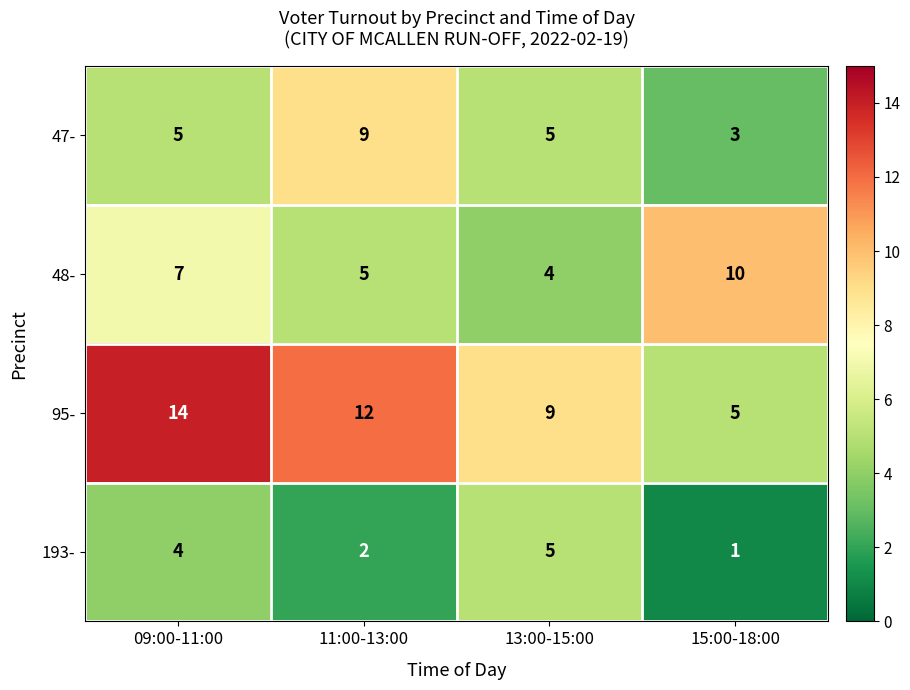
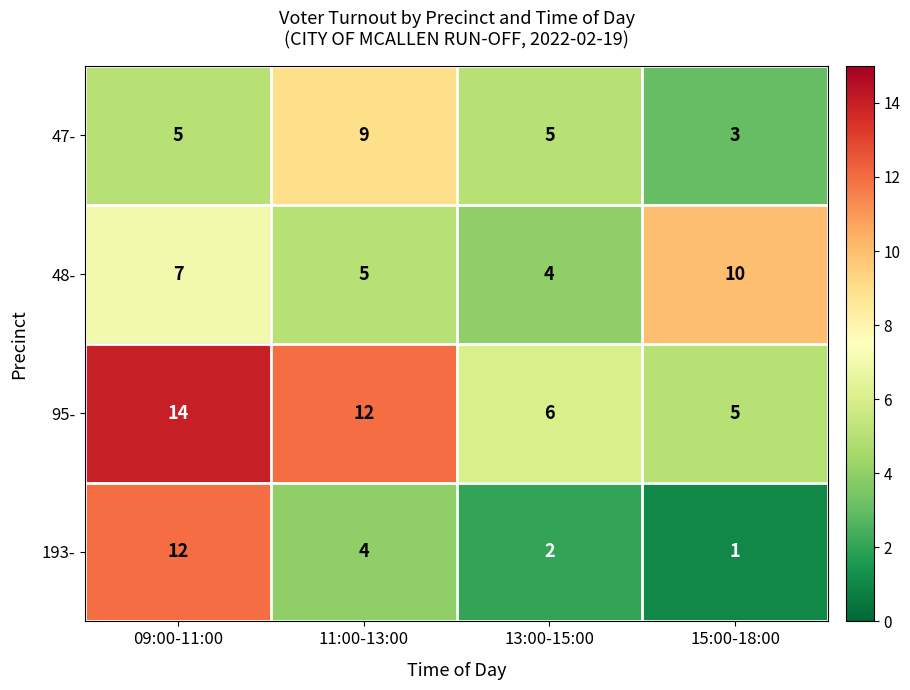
  {
    "47-": {
      "09:00-11:00": 5,
      "11:00-13:00": 9,
      "13:00-15:00": 5,
      "15:00-18:00": 3
    },
    "48-": {
      "09:00-11:00": 7,
      "11:00-13:00": 5,
      "13:00-15:00": 4,
      "15:00-18:00": 10
    },
    "95-": {
      "09:00-11:00": 14,
      "11:00-13:00": 12,
-     "13:00-15:00": 9,
+     "13:00-15:00": 6,
      "15:00-18:00": 5
    },
    "193-": {
-     "09:00-11:00": 4,
-     "11:00-13:00": 2,
-     "13:00-15:00": 5,
+     "09:00-11:00": 12,
+     "11:00-13:00": 4,
+     "13:00-15:00": 2,
      "15:00-18:00": 1
    }
  }
